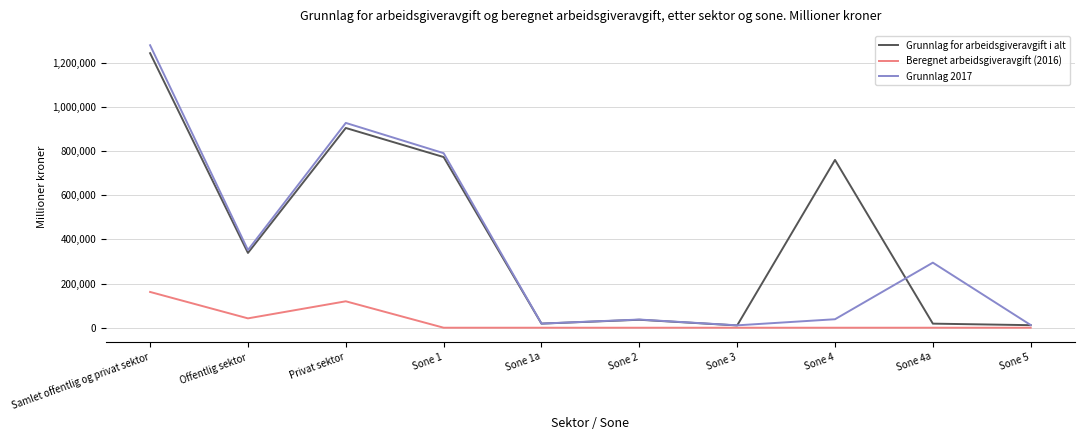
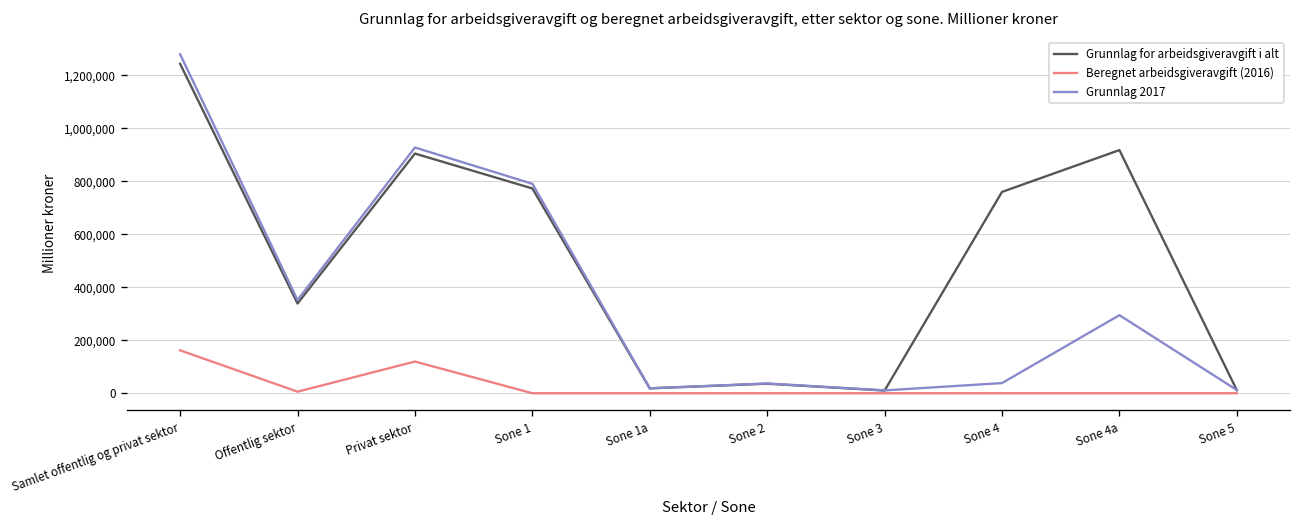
  {
    "Grunnlag for arbeidsgiveravgift i alt": {
      "Samlet offentlig og privat sektor": "1,240,000",
      "Offentlig sektor": "340,000",
      "Privat sektor": "910,000",
      "Sone 1": "770,000",
      "Sone 4": "760,000",
-     "Sone 4a": "20,000"
+     "Sone 4a": "920,000"
    },
    "Beregnet arbeidsgiveravgift (2016)": {
      "Samlet offentlig og privat sektor": "160,000",
-     "Offentlig sektor": "40,000",
+     "Offentlig sektor": "10,000",
      "Privat sektor": "120,000",
      "Sone 1": "0",
      "Sone 1a": "0",
      "Sone 2": "0",
      "Sone 4": "0",
      "Sone 4a": "0"
    },
    "Grunnlag 2017": {
      "Samlet offentlig og privat sektor": "1,280,000",
      "Offentlig sektor": "350,000",
      "Privat sektor": "930,000",
      "Sone 1": "790,000",
      "Sone 4": "40,000",
      "Sone 4a": "290,000"
    }
  }
